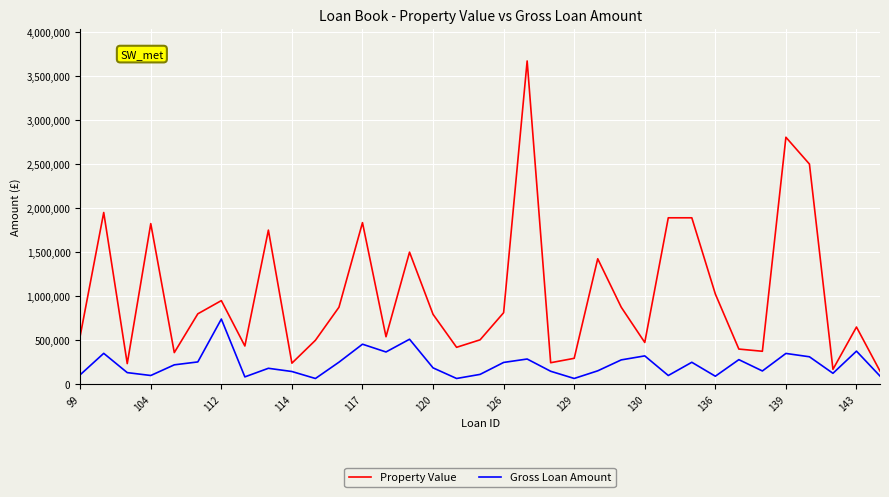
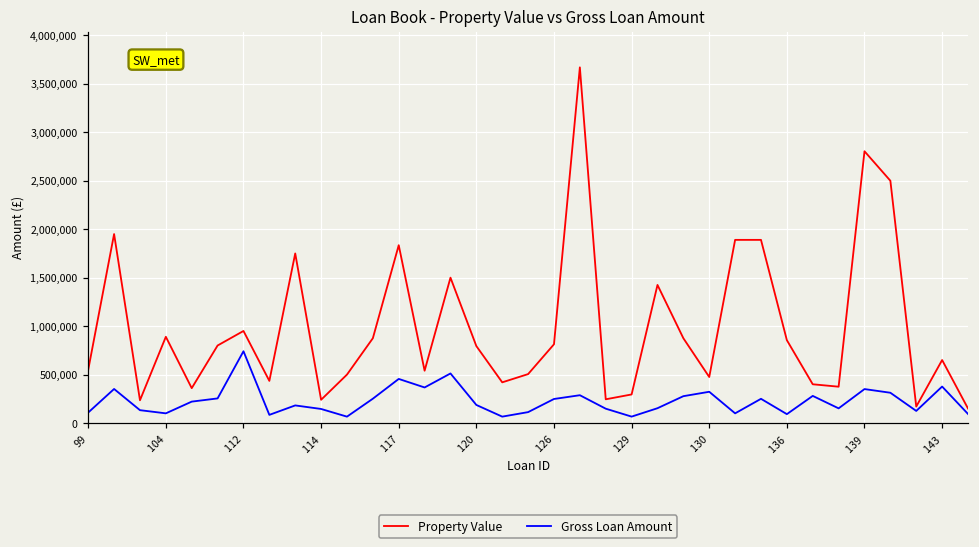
  {
    "Property Value": {
      "99": "600,000",
-     "104": "1,800,000",
+     "104": "900,000",
      "112": "1,000,000",
      "114": "200,000",
      "117": "1,800,000",
      "120": "800,000",
      "126": "800,000",
      "129": "300,000",
      "130": "500,000",
-     "136": "1,000,000",
+     "136": "900,000",
      "139": "2,800,000",
      "143": "700,000"
    },
    "Gross Loan Amount": {
      "99": "100,000",
      "104": "100,000",
      "112": "700,000",
      "114": "100,000",
      "117": "500,000",
      "120": "200,000",
      "126": "200,000",
      "129": "100,000",
      "130": "300,000",
      "136": "100,000",
      "139": "400,000",
      "143": "400,000"
    }
  }
